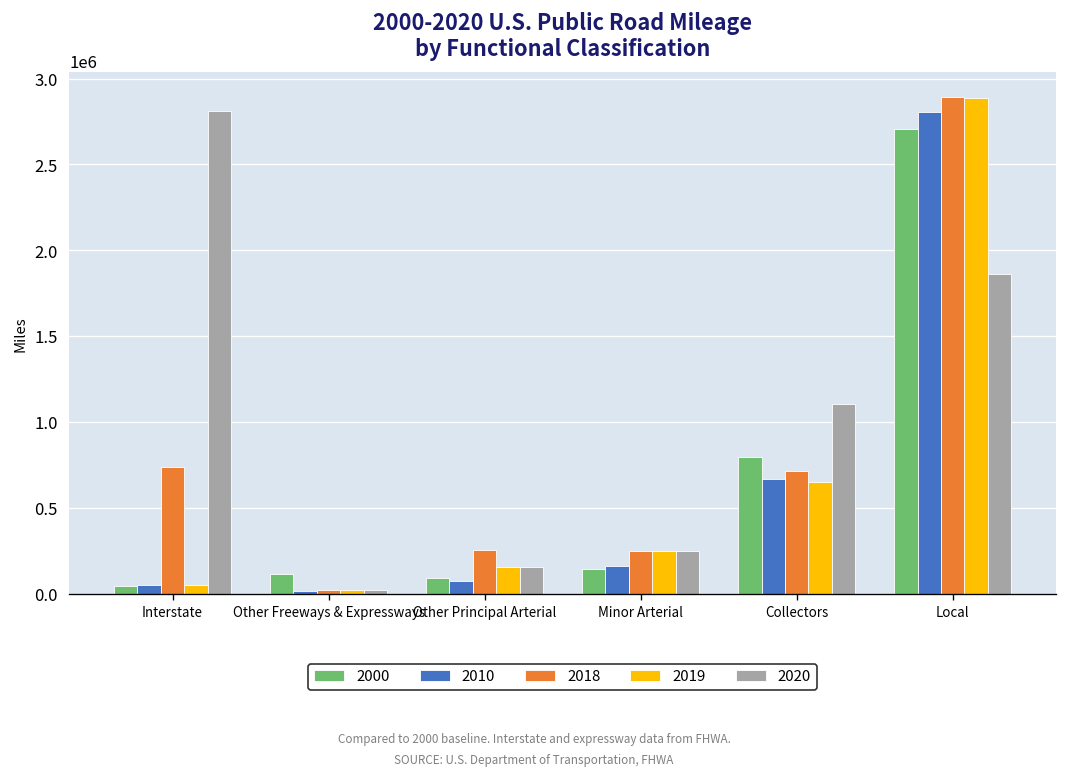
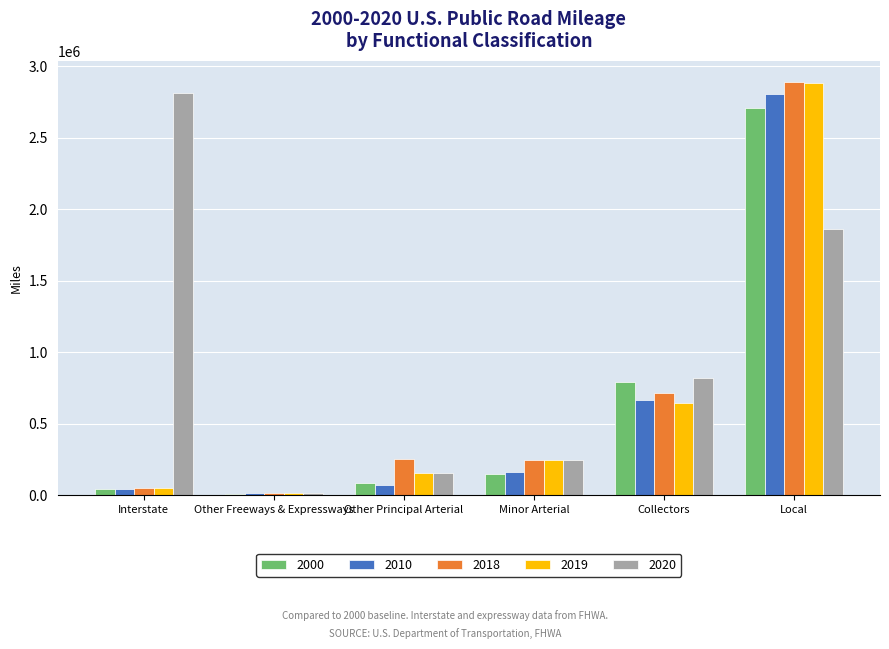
  {
    "2000": {
      "Interstate": 50000,
-     "Other Freeways & Expressways": 120000,
+     "Other Freeways & Expressways": 10000,
      "Other Principal Arterial": 90000,
      "Minor Arterial": 150000,
      "Collectors": 790000,
      "Local": 2710000
    },
    "2010": {
      "Interstate": 50000,
      "Other Principal Arterial": 70000,
      "Minor Arterial": 160000,
      "Collectors": 670000,
      "Local": 2810000
    },
    "2018": {
-     "Interstate": 740000,
+     "Interstate": 50000,
      "Other Freeways & Expressways": 20000,
      "Other Principal Arterial": 250000,
      "Minor Arterial": 250000,
      "Collectors": 710000,
      "Local": 2890000
    },
    "2019": {
      "Interstate": 50000,
      "Other Freeways & Expressways": 20000,
      "Other Principal Arterial": 160000,
      "Minor Arterial": 250000,
      "Collectors": 650000,
      "Local": 2890000
    },
    "2020": {
      "Interstate": 2810000,
      "Other Freeways & Expressways": 20000,
      "Other Principal Arterial": 160000,
      "Minor Arterial": 250000,
-     "Collectors": 1100000,
+     "Collectors": 820000,
      "Local": 1860000
    }
  }
